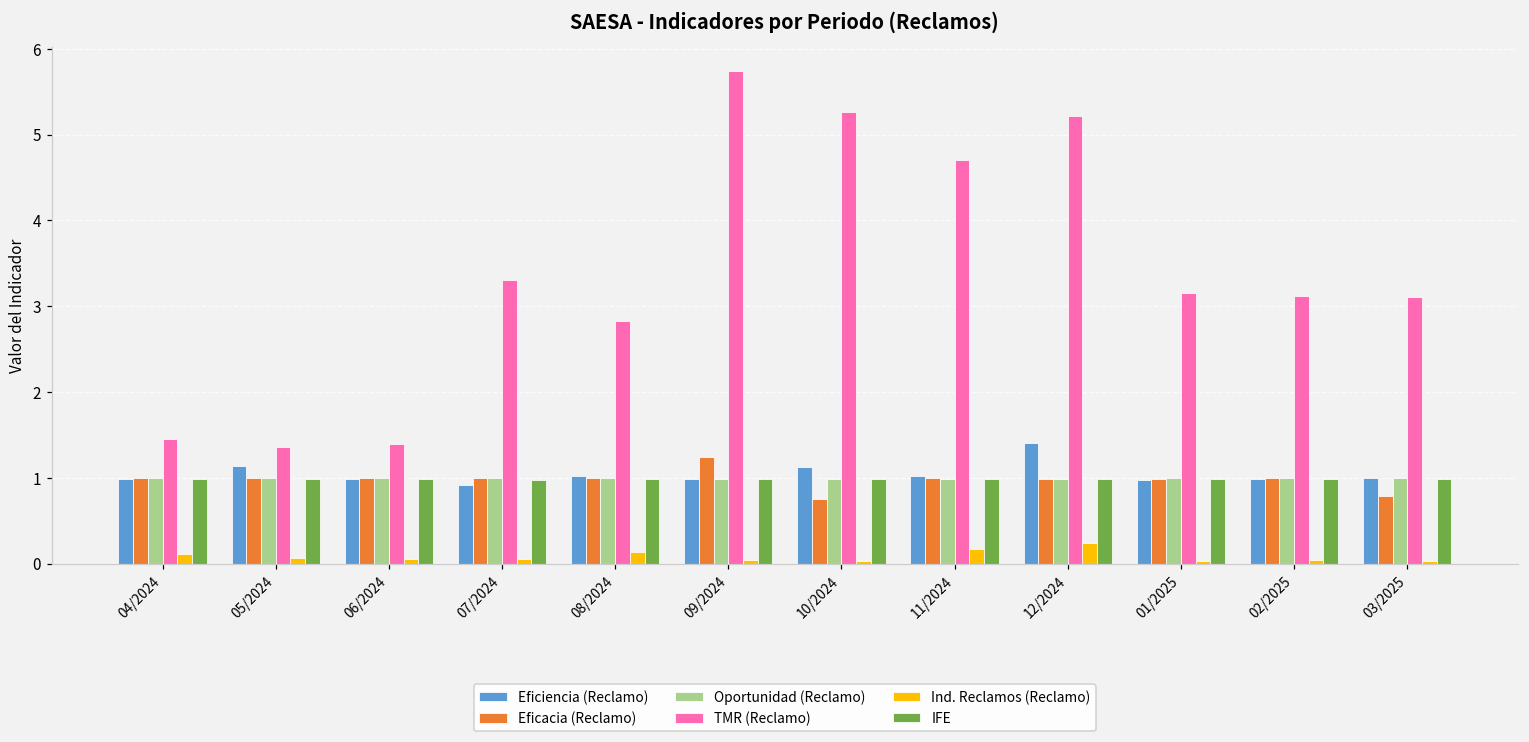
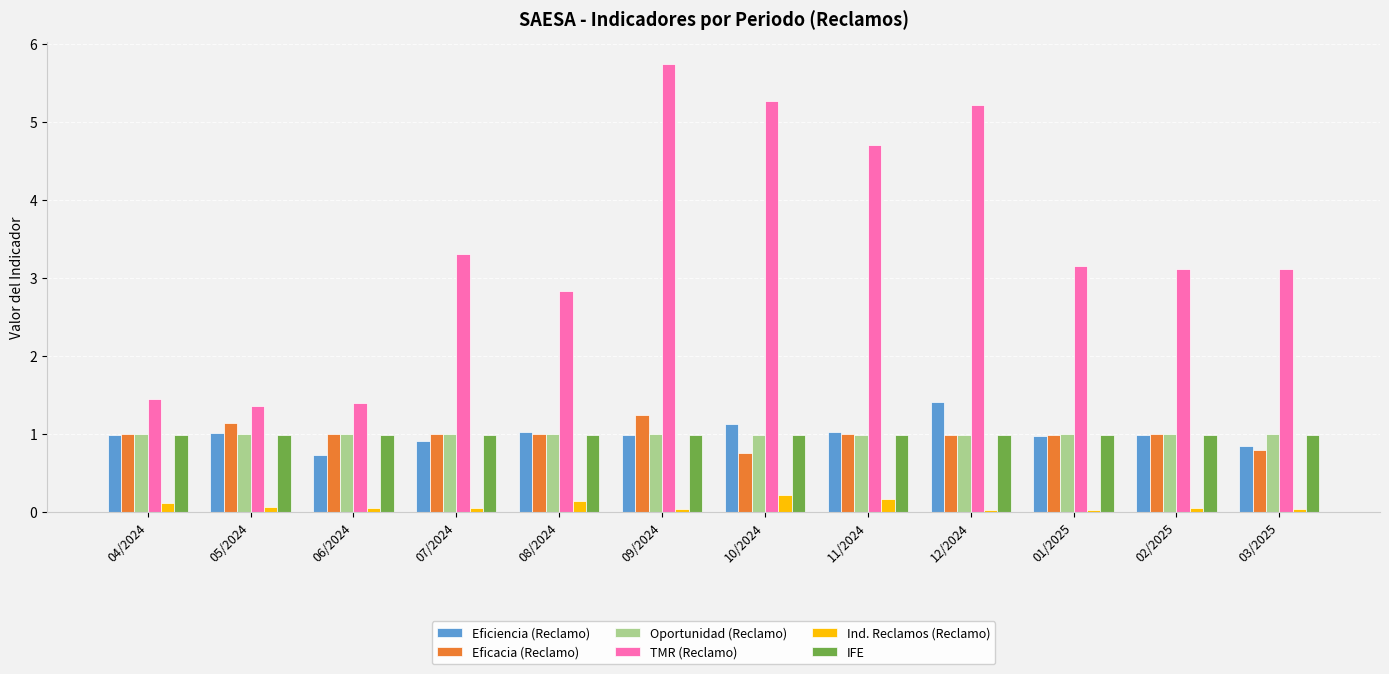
  {
    "Eficiencia (Reclamo)": {
      "04/2024": 1.0,
-     "05/2024": 1.1,
-     "06/2024": 1.0,
+     "05/2024": 1.0,
+     "06/2024": 0.7,
      "07/2024": 0.9,
      "08/2024": 1.0,
      "09/2024": 1.0,
      "10/2024": 1.1,
      "11/2024": 1.0,
      "12/2024": 1.4,
      "01/2025": 1.0,
      "02/2025": 1.0,
-     "03/2025": 1.0
+     "03/2025": 0.8
    },
    "Eficacia (Reclamo)": {
      "04/2024": 1.0,
-     "05/2024": 1.0,
+     "05/2024": 1.1,
      "06/2024": 1.0,
      "07/2024": 1.0,
      "08/2024": 1.0,
      "09/2024": 1.2,
      "10/2024": 0.8,
      "11/2024": 1.0,
      "12/2024": 1.0,
      "01/2025": 1.0,
      "02/2025": 1.0,
      "03/2025": 0.8
    },
    "Oportunidad (Reclamo)": {
      "04/2024": 1.0,
      "05/2024": 1.0,
      "06/2024": 1.0,
      "07/2024": 1.0,
      "08/2024": 1.0,
      "09/2024": 1.0,
      "10/2024": 1.0,
      "11/2024": 1.0,
      "12/2024": 1.0,
      "01/2025": 1.0,
      "02/2025": 1.0,
      "03/2025": 1.0
    },
    "TMR (Reclamo)": {
      "04/2024": 1.5,
      "05/2024": 1.4,
      "06/2024": 1.4,
      "07/2024": 3.3,
      "08/2024": 2.8,
      "09/2024": 5.7,
      "10/2024": 5.3,
      "11/2024": 4.7,
      "12/2024": 5.2,
      "01/2025": 3.2,
      "02/2025": 3.1,
      "03/2025": 3.1
    },
    "Ind. Reclamos (Reclamo)": {
      "04/2024": 0.1,
      "05/2024": 0.1,
      "06/2024": 0.1,
      "07/2024": 0.1,
      "08/2024": 0.1,
      "09/2024": 0.0,
-     "10/2024": 0.0,
+     "10/2024": 0.2,
      "11/2024": 0.2,
-     "12/2024": 0.2,
+     "12/2024": 0.0,
      "02/2025": 0.0,
      "03/2025": 0.0
    },
    "IFE": {
      "04/2024": 1.0,
      "05/2024": 1.0,
      "06/2024": 1.0,
      "07/2024": 1.0,
      "08/2024": 1.0,
      "09/2024": 1.0,
      "10/2024": 1.0,
      "11/2024": 1.0,
      "12/2024": 1.0,
      "01/2025": 1.0,
      "02/2025": 1.0,
      "03/2025": 1.0
    }
  }
